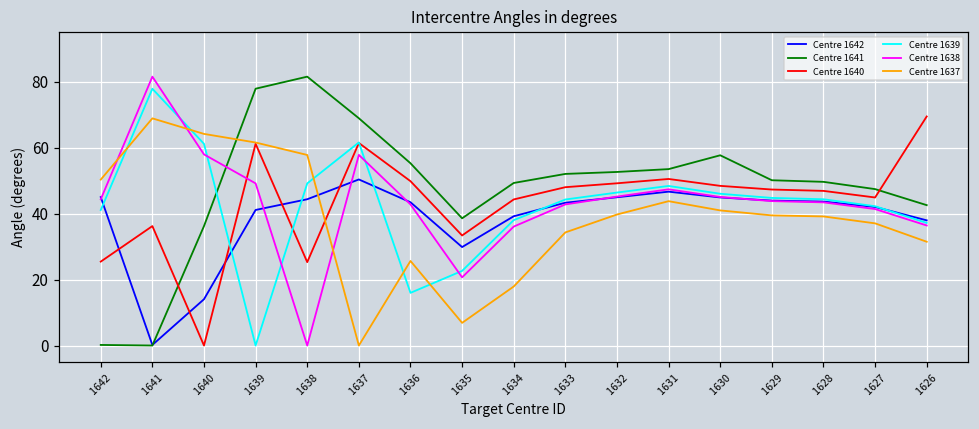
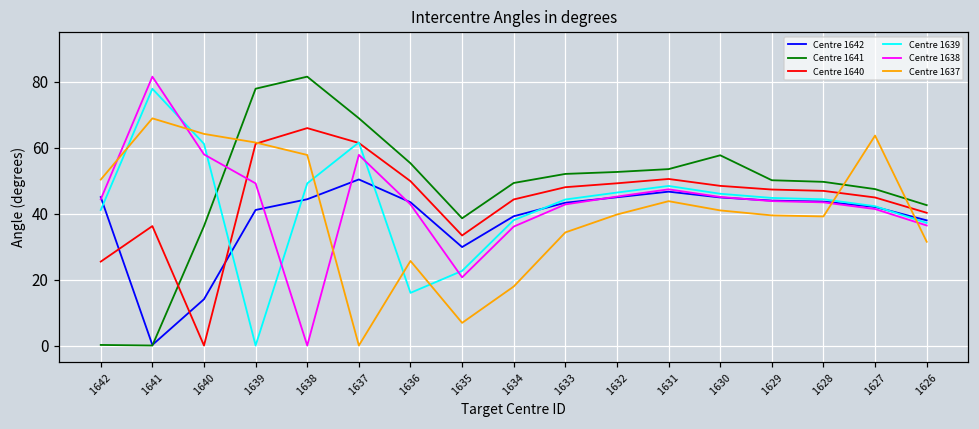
  {
    "Centre 1642": {
      "1640": 14,
      "1639": 41,
      "1638": 44,
      "1637": 50,
      "1635": 30,
      "1634": 39
    },
    "Centre 1641": {
      "1642": 0,
      "1640": 36,
      "1639": 78,
      "1638": 82,
      "1637": 69,
      "1636": 55,
      "1635": 39,
      "1634": 49,
      "1633": 52,
      "1632": 53,
      "1631": 53,
      "1630": 58,
      "1629": 50,
      "1628": 50,
      "1627": 47,
      "1626": 43
    },
    "Centre 1640": {
      "1642": 25,
      "1641": 36,
      "1640": 0,
-     "1638": 25,
+     "1638": 66,
      "1636": 50,
      "1635": 33,
      "1634": 44,
      "1633": 48,
      "1632": 49,
      "1631": 51,
      "1630": 48,
      "1629": 47,
      "1628": 47,
      "1627": 45,
-     "1626": 69
+     "1626": 40
    },
    "Centre 1639": {
      "1642": 41,
      "1641": 78,
      "1640": 61,
      "1639": 0,
      "1638": 49,
      "1636": 16,
      "1635": 23,
      "1634": 38,
      "1633": 44,
      "1632": 46,
      "1631": 48,
      "1630": 46
    },
    "Centre 1638": {
      "1641": 82,
      "1640": 58,
      "1639": 49,
      "1638": 0,
      "1637": 58,
      "1635": 21,
      "1634": 36
    },
    "Centre 1637": {
      "1642": 50,
      "1641": 69,
      "1640": 64,
      "1638": 58,
      "1637": 0,
      "1636": 26,
      "1635": 7,
      "1634": 18,
      "1633": 34,
      "1632": 40,
      "1631": 44,
      "1630": 41,
      "1629": 39,
      "1628": 39,
-     "1627": 37,
+     "1627": 64,
      "1626": 31
    }
  }
